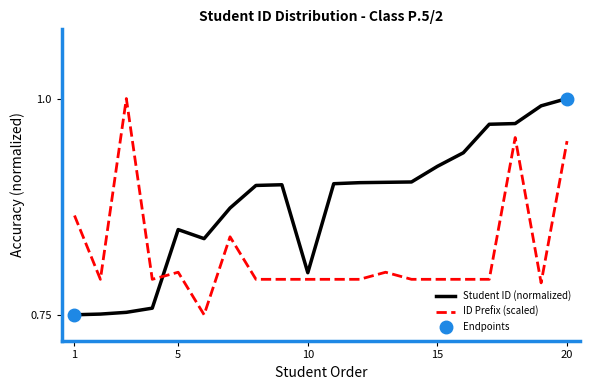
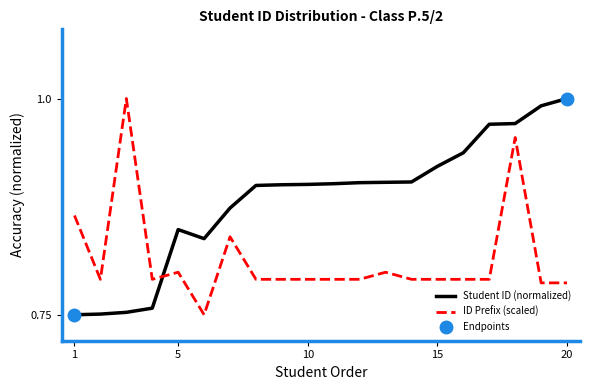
  {
    "Student ID (normalized)": {
      "5": 0.85,
-     "10": 0.80,
+     "10": 0.90,
      "15": 0.92
    },
    "ID Prefix (scaled)": {
      "1": 0.86,
      "5": 0.80,
      "10": 0.79,
      "15": 0.79,
-     "20": 0.95
+     "20": 0.79
    }
  }
